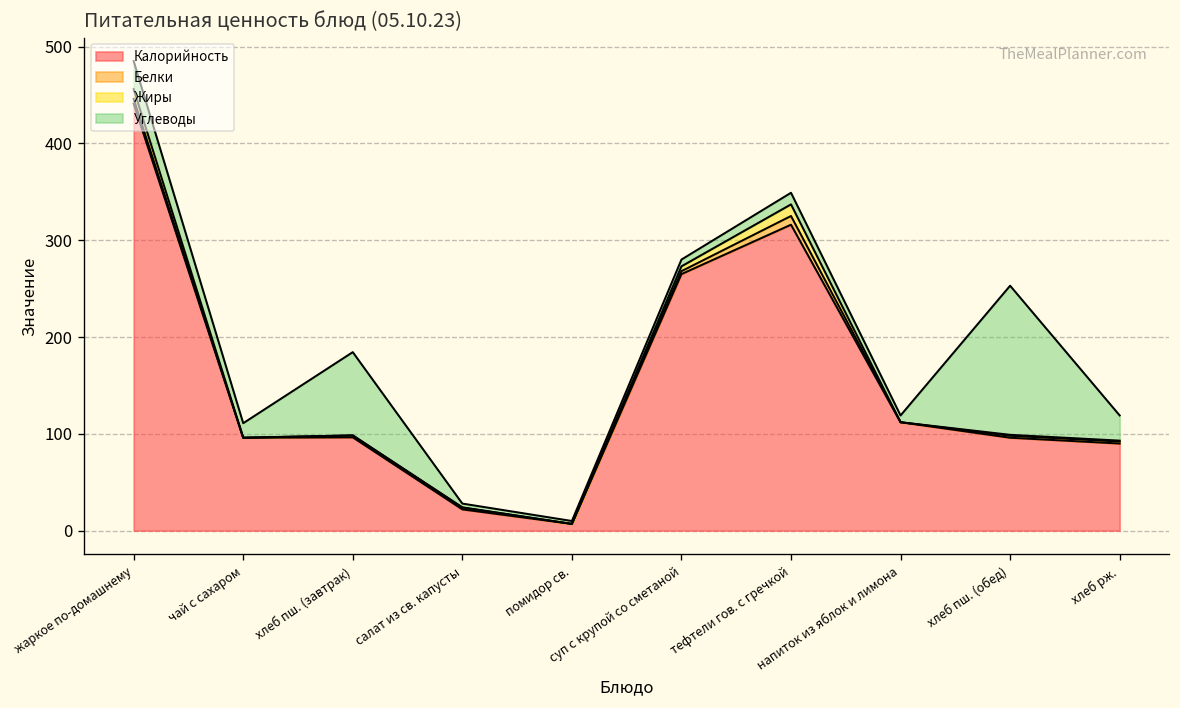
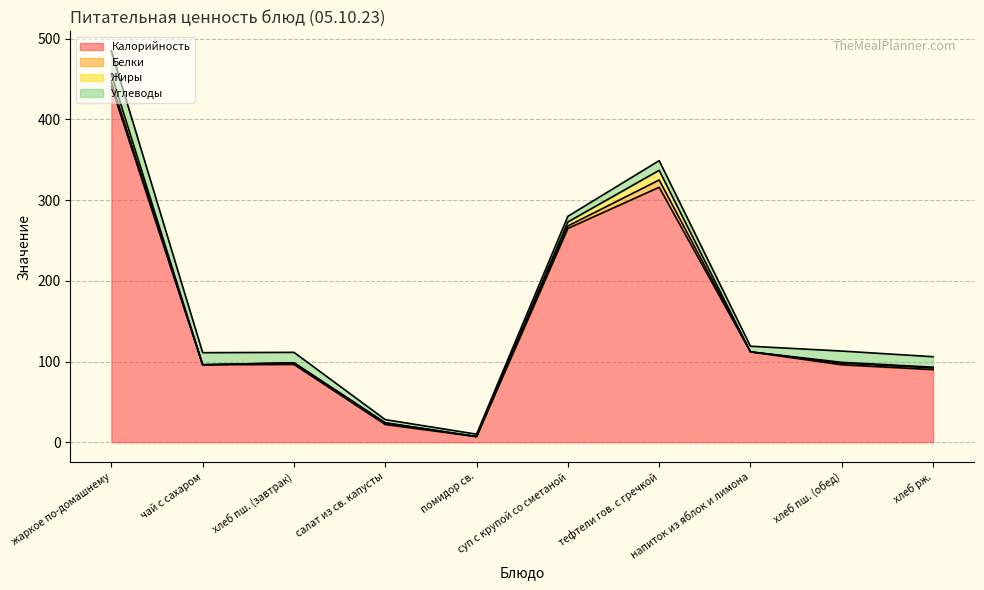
  {
    "Калорийность": {
      "тефтели гов. с гречкой": 320
    },
    "Углеводы": {
      "чай с сахаром": 20,
-     "хлеб пш. (завтрак)": 90,
+     "хлеб пш. (завтрак)": 10,
      "салат из св. капусты": 0,
      "суп с крупой со сметаной": 10,
      "тефтели гов. с гречкой": 10,
      "напиток из яблок и лимона": 10,
-     "хлеб пш. (обед)": 150,
-     "хлеб рж.": 30
+     "хлеб пш. (обед)": 10,
+     "хлеб рж.": 10
    }
  }
